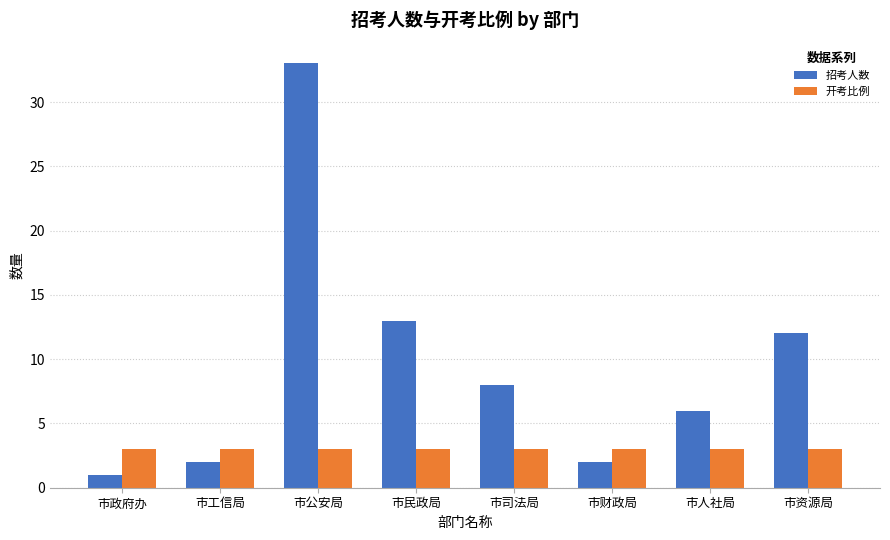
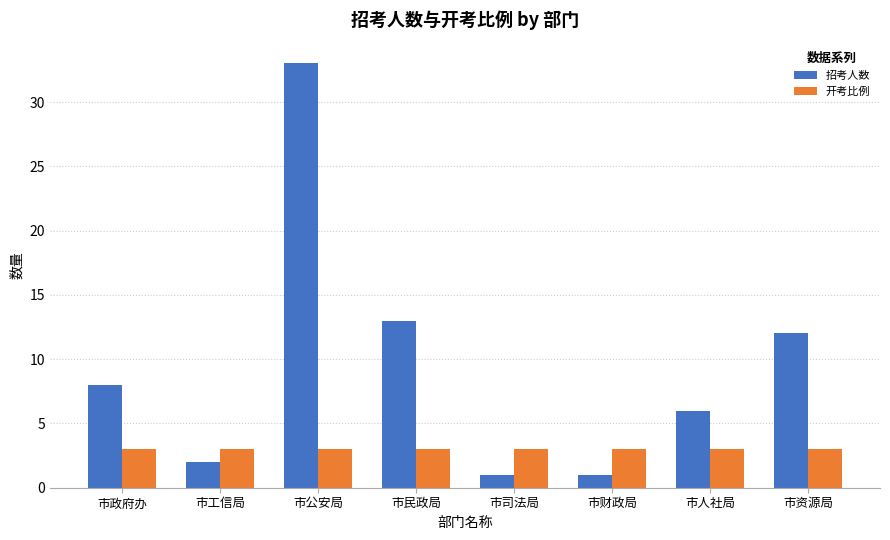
  {
    "招考人数": {
-     "市政府办": 1,
+     "市政府办": 8,
      "市工信局": 2,
      "市公安局": 33,
      "市民政局": 13,
-     "市司法局": 8,
-     "市财政局": 2,
+     "市司法局": 1,
+     "市财政局": 1,
      "市人社局": 6,
      "市资源局": 12
    },
    "开考比例": {
      "市政府办": 3,
      "市工信局": 3,
      "市公安局": 3,
      "市民政局": 3,
      "市司法局": 3,
      "市财政局": 3,
      "市人社局": 3,
      "市资源局": 3
    }
  }
